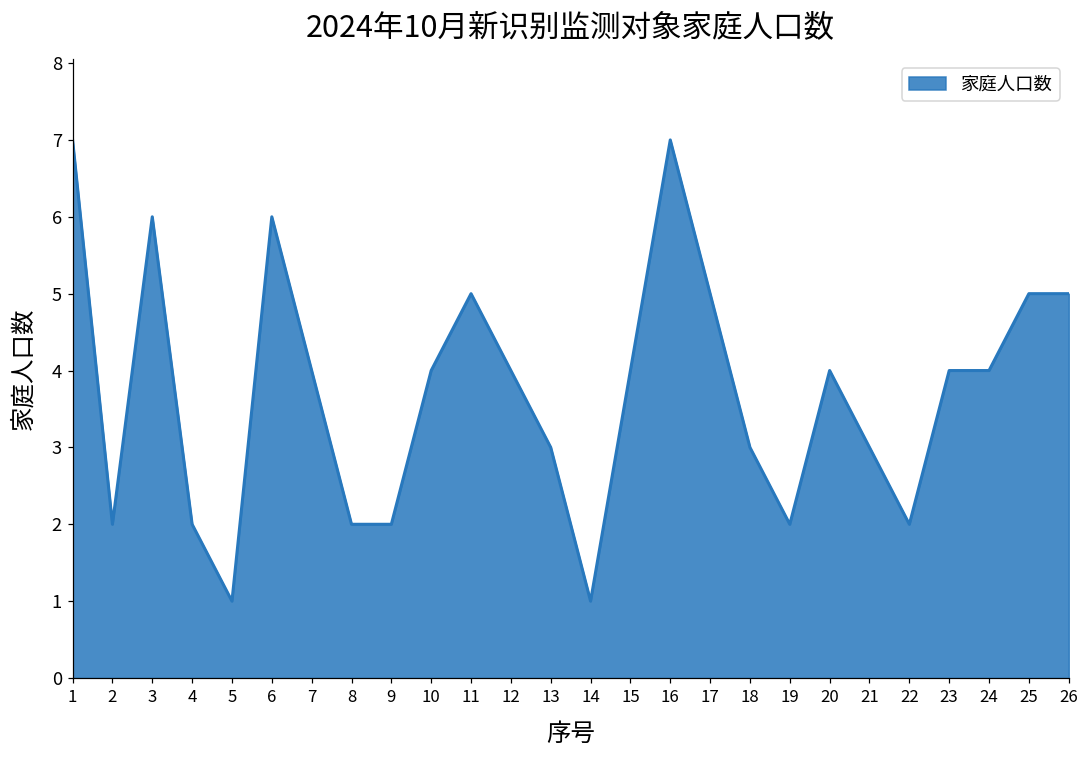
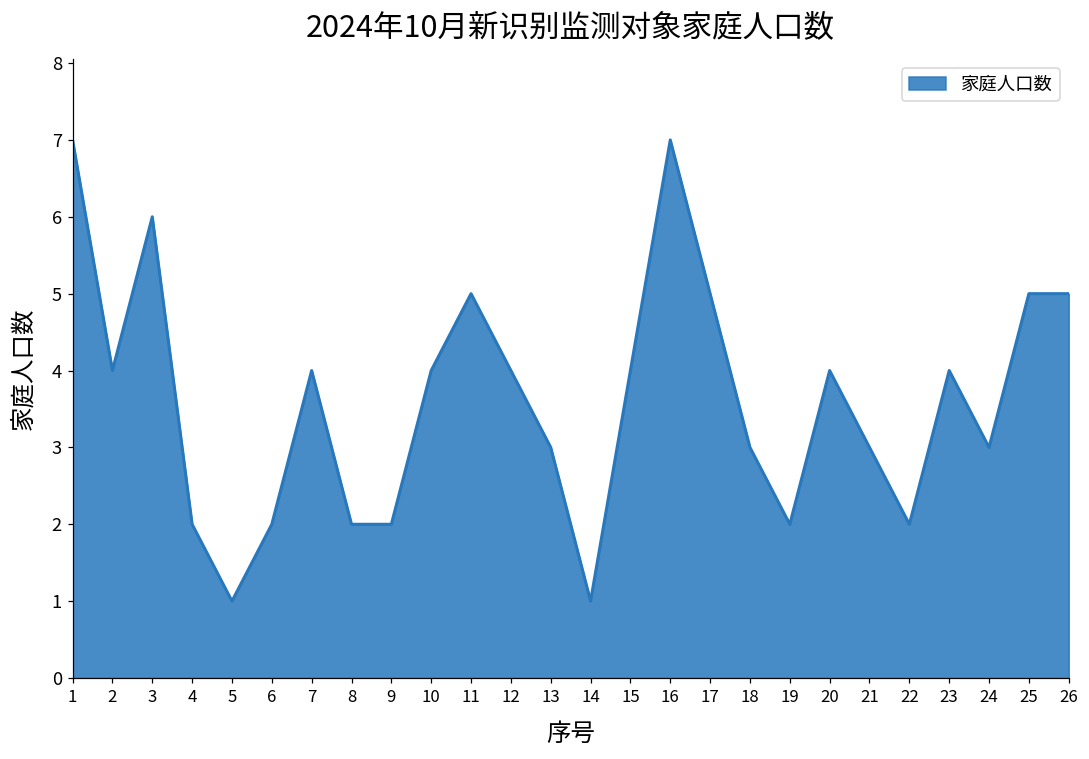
  {
    "1": 7,
-   "2": 2,
+   "2": 4,
    "3": 6,
    "4": 2,
    "5": 1,
-   "6": 6,
+   "6": 2,
    "7": 4,
    "8": 2,
    "9": 2,
    "10": 4,
    "11": 5,
    "12": 4,
    "13": 3,
    "14": 1,
    "15": 4,
    "16": 7,
    "17": 5,
    "18": 3,
    "19": 2,
    "20": 4,
    "21": 3,
    "22": 2,
    "23": 4,
-   "24": 4,
+   "24": 3,
    "25": 5,
    "26": 5
  }
